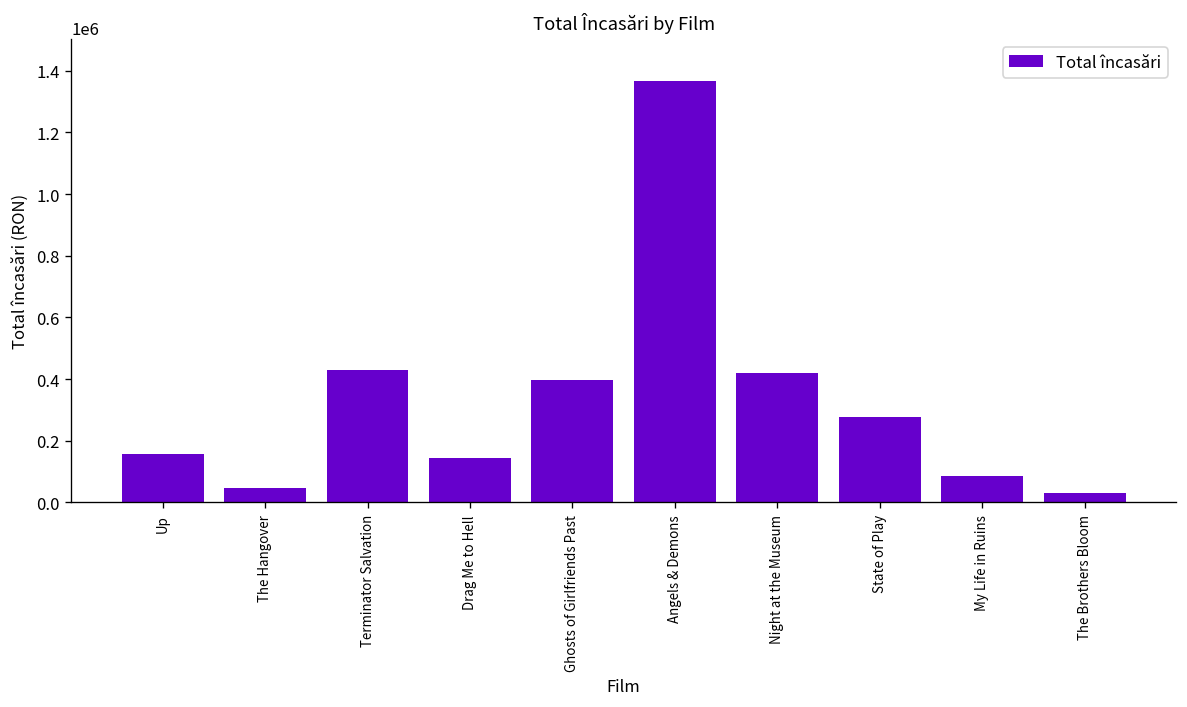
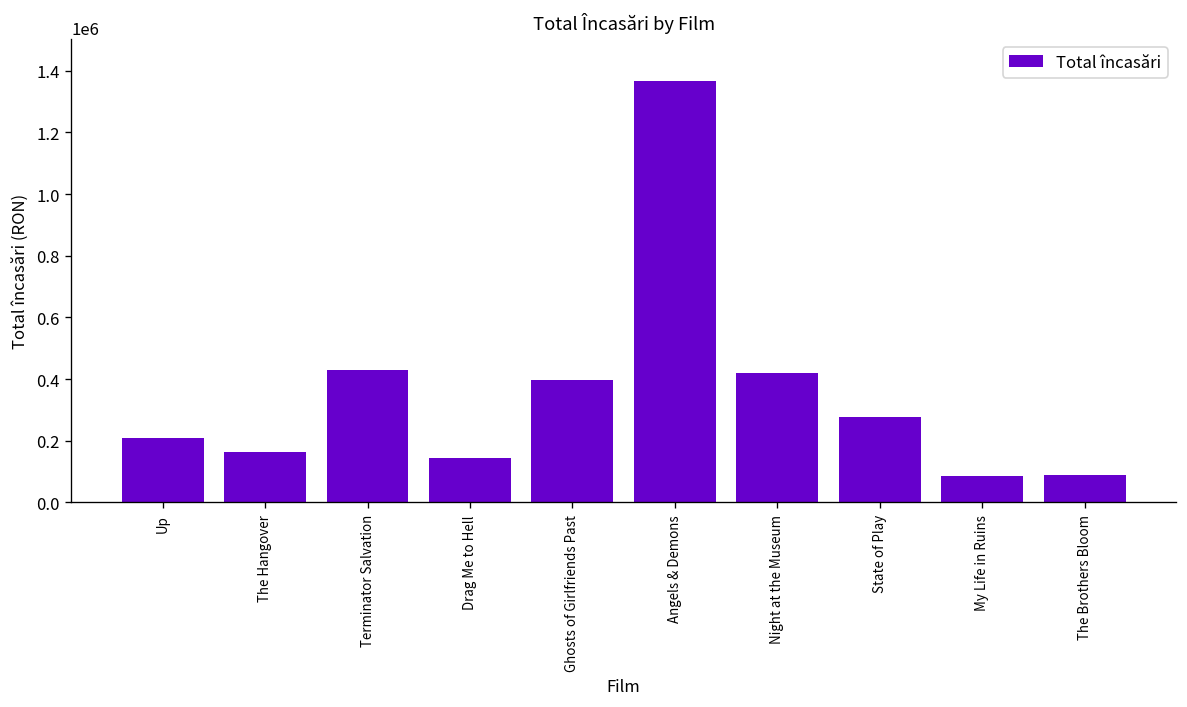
  {
-   "Up": 160000,
-   "The Hangover": 50000,
+   "Up": 210000,
+   "The Hangover": 160000,
    "Terminator Salvation": 430000,
    "Drag Me to Hell": 140000,
    "Ghosts of Girlfriends Past": 400000,
    "Angels & Demons": 1370000,
    "Night at the Museum": 420000,
    "State of Play": 280000,
    "My Life in Ruins": 90000,
-   "The Brothers Bloom": 30000
+   "The Brothers Bloom": 90000
  }
